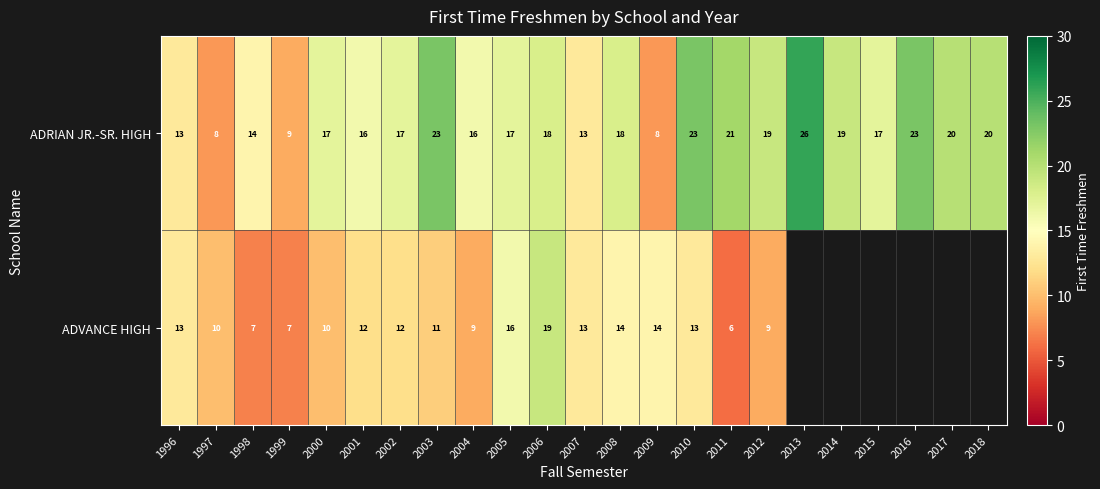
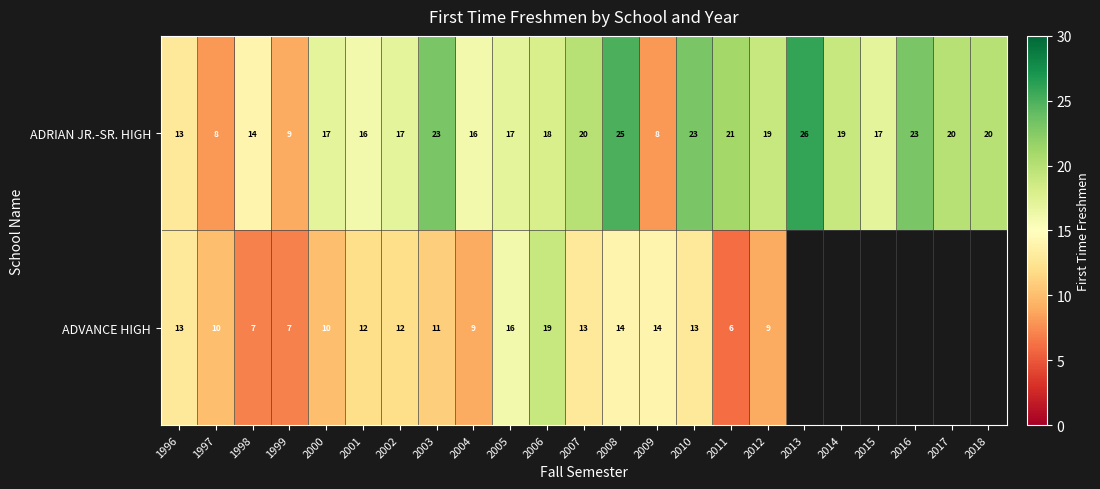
  {
    "ADRIAN JR.-SR. HIGH": {
      "1996": 13,
      "1997": 8,
      "1998": 14,
      "1999": 9,
      "2000": 17,
      "2001": 16,
      "2002": 17,
      "2003": 23,
      "2004": 16,
      "2005": 17,
      "2006": 18,
-     "2007": 13,
-     "2008": 18,
+     "2007": 20,
+     "2008": 25,
      "2009": 8,
      "2010": 23,
      "2011": 21,
      "2012": 19,
      "2013": 26,
      "2014": 19,
      "2015": 17,
      "2016": 23,
      "2017": 20,
      "2018": 20
    },
    "ADVANCE HIGH": {
      "1996": 13,
      "1997": 10,
      "1998": 7,
      "1999": 7,
      "2000": 10,
      "2001": 12,
      "2002": 12,
      "2003": 11,
      "2004": 9,
      "2005": 16,
      "2006": 19,
      "2007": 13,
      "2008": 14,
      "2009": 14,
      "2010": 13,
      "2011": 6,
      "2012": 9
    }
  }
